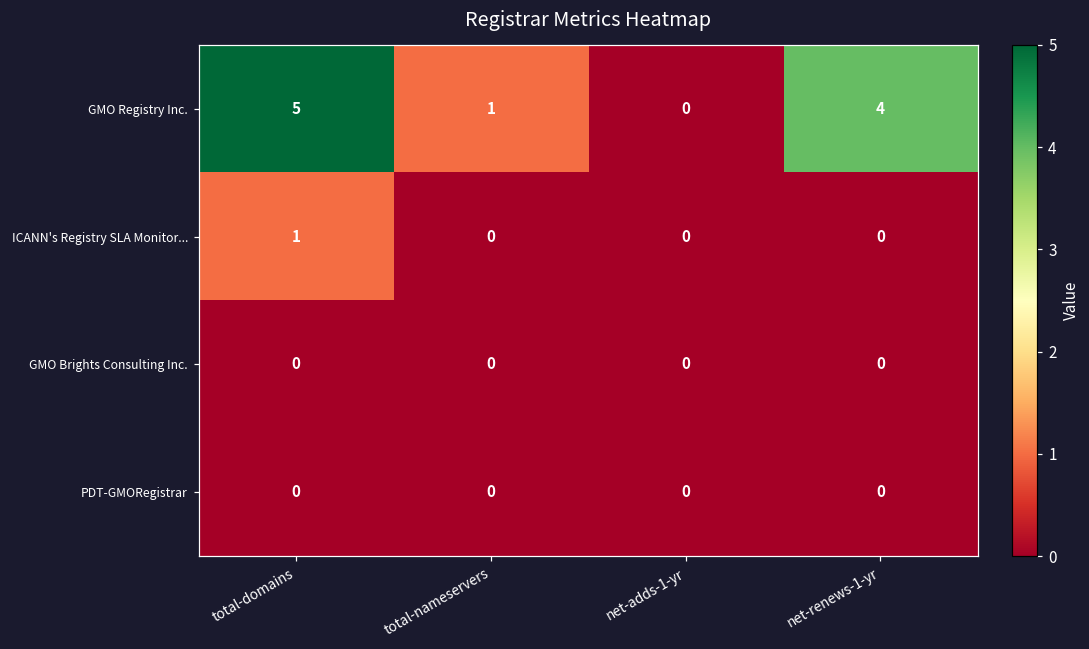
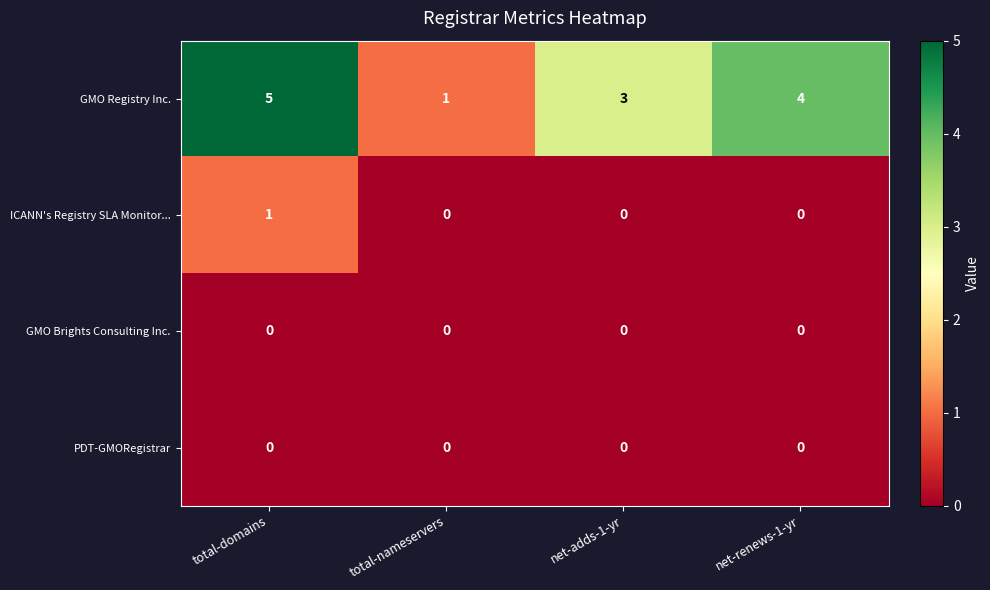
  {
    "GMO Registry Inc.": {
      "total-domains": 5,
      "total-nameservers": 1,
-     "net-adds-1-yr": 0,
+     "net-adds-1-yr": 3,
      "net-renews-1-yr": 4
    },
    "ICANN's Registry SLA Monitor...": {
      "total-domains": 1,
      "total-nameservers": 0,
      "net-adds-1-yr": 0,
      "net-renews-1-yr": 0
    },
    "GMO Brights Consulting Inc.": {
      "total-domains": 0,
      "total-nameservers": 0,
      "net-adds-1-yr": 0,
      "net-renews-1-yr": 0
    },
    "PDT-GMORegistrar": {
      "total-domains": 0,
      "total-nameservers": 0,
      "net-adds-1-yr": 0,
      "net-renews-1-yr": 0
    }
  }
